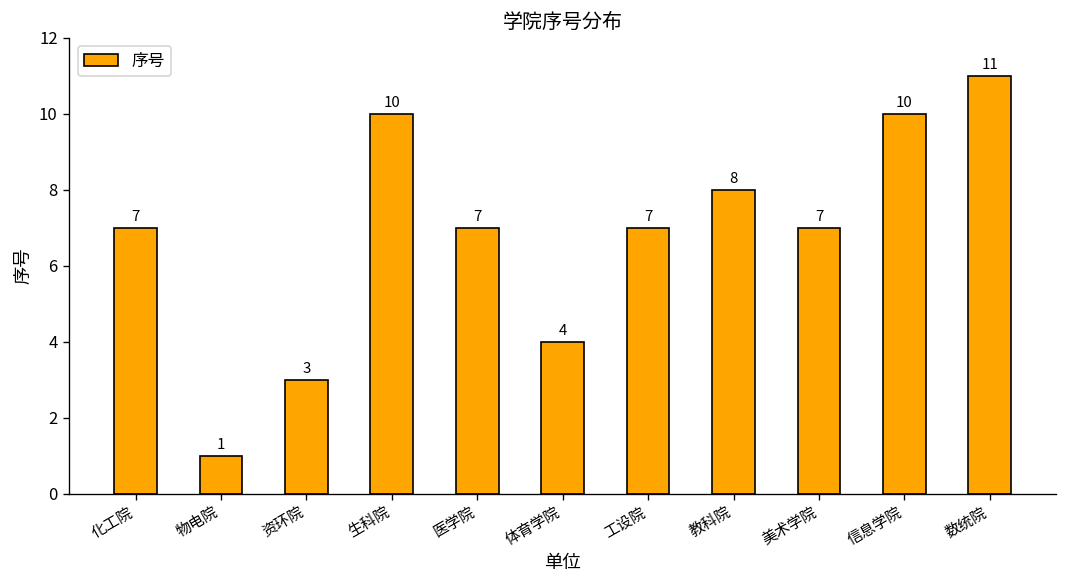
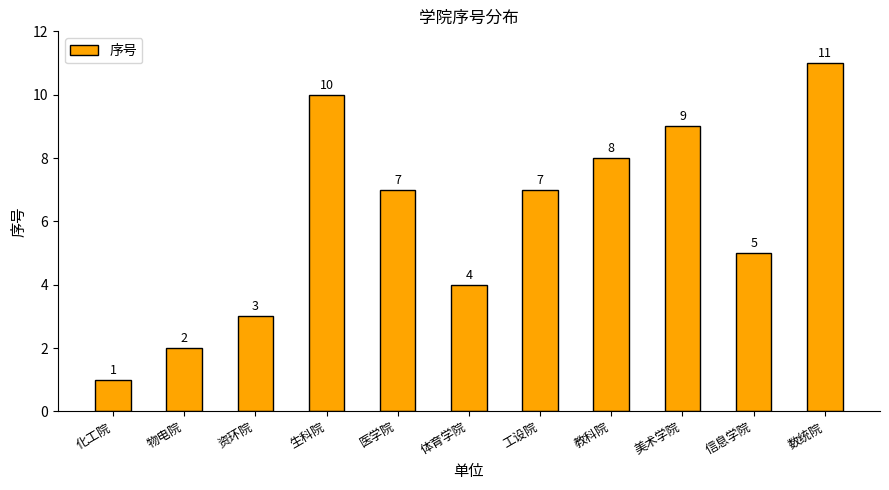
  {
-   "化工院": 7,
-   "物电院": 1,
+   "化工院": 1,
+   "物电院": 2,
    "资环院": 3,
    "生科院": 10,
    "医学院": 7,
    "体育学院": 4,
    "工设院": 7,
    "教科院": 8,
-   "美术学院": 7,
-   "信息学院": 10,
+   "美术学院": 9,
+   "信息学院": 5,
    "数统院": 11
  }
